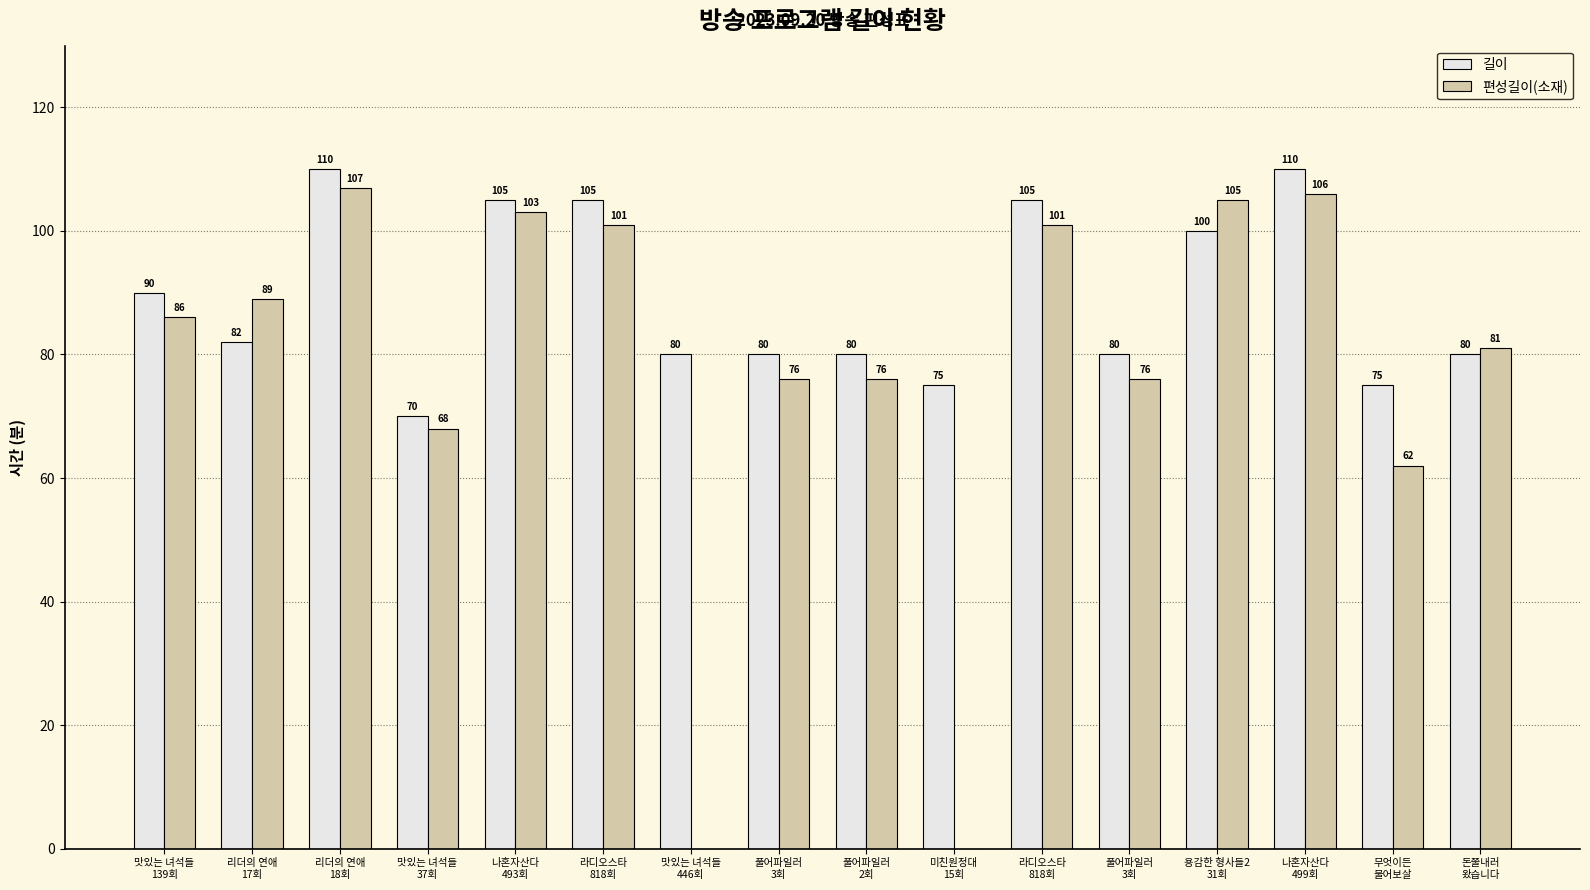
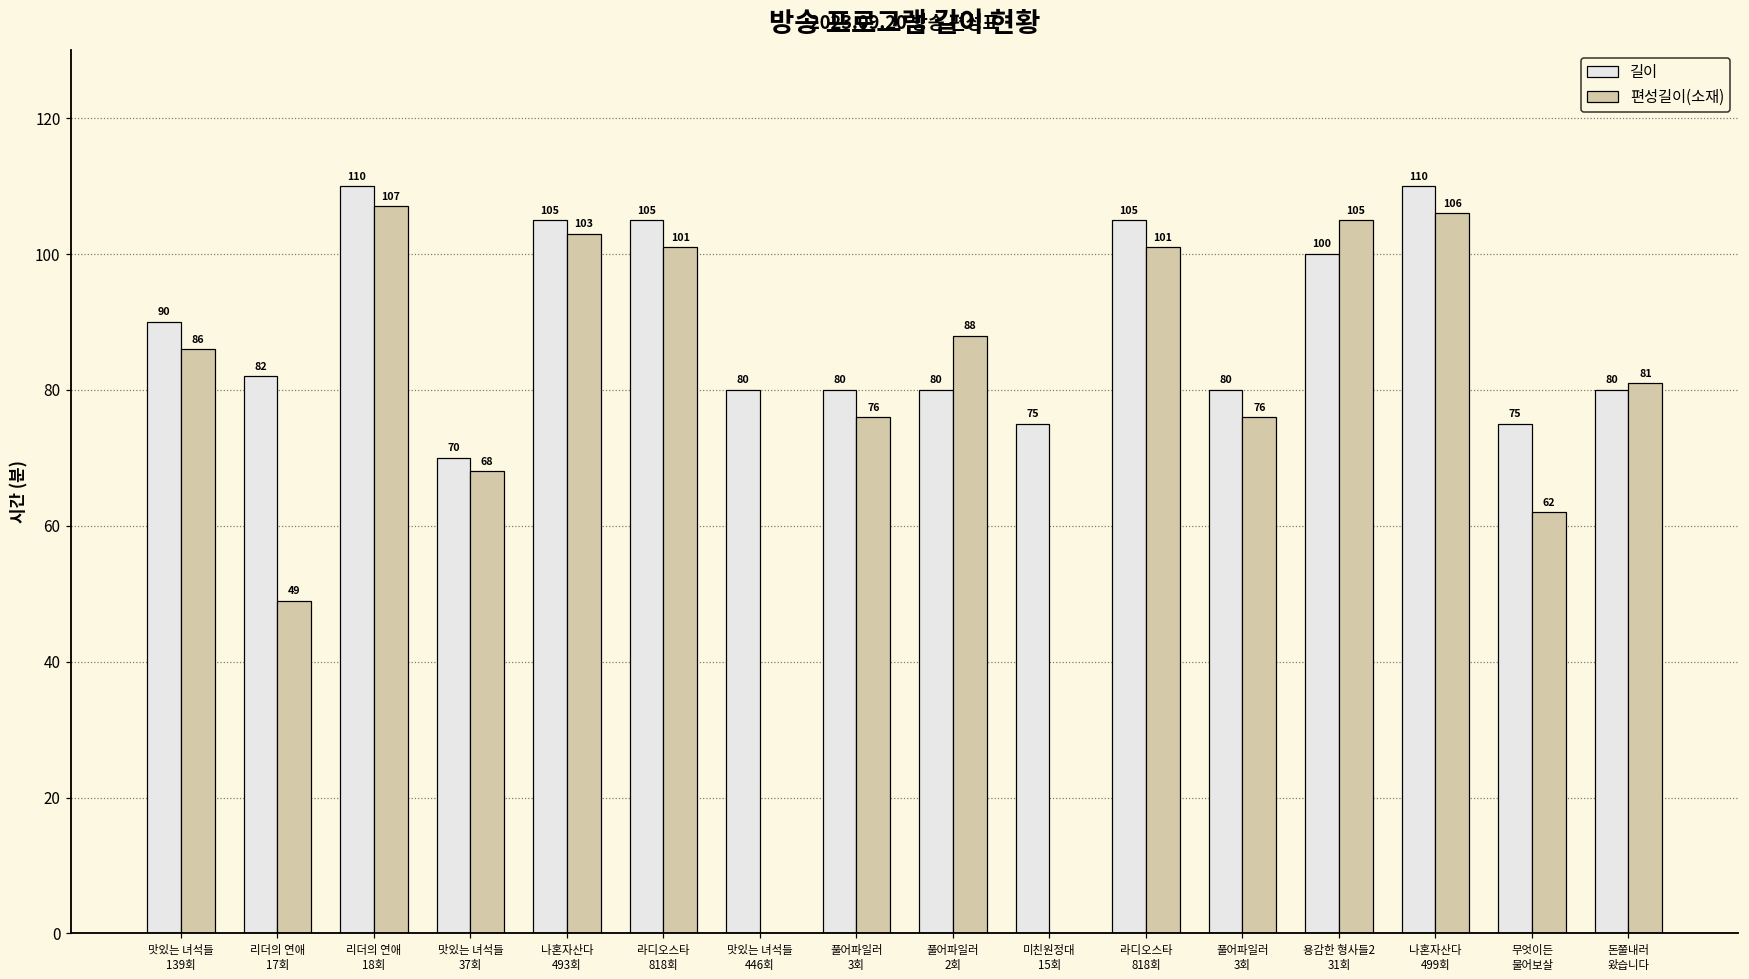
  {
    "길이": {
      "맛있는 녀석들 139회": 90,
      "리더의 연애 17회": 82,
      "리더의 연애 18회": 110,
      "맛있는 녀석들 37회": 70,
      "나혼자산다 493회": 105,
      "맛있는 녀석들 446회": 80,
      "풀어파일러 2회": 80,
      "미친원정대 15회": 75,
      "용감한 형사들2 31회": 100,
      "나혼자산다 499회": 110,
      "무엇이든 물어보살": 75,
      "돈쭐내러 왔습니다": 80
    },
    "편성길이(소재)": {
      "맛있는 녀석들 139회": 86,
-     "리더의 연애 17회": 89,
+     "리더의 연애 17회": 49,
      "리더의 연애 18회": 107,
      "맛있는 녀석들 37회": 68,
      "나혼자산다 493회": 103,
-     "풀어파일러 2회": 76,
+     "풀어파일러 2회": 88,
      "용감한 형사들2 31회": 105,
      "나혼자산다 499회": 106,
      "무엇이든 물어보살": 62,
      "돈쭐내러 왔습니다": 81
    }
  }
